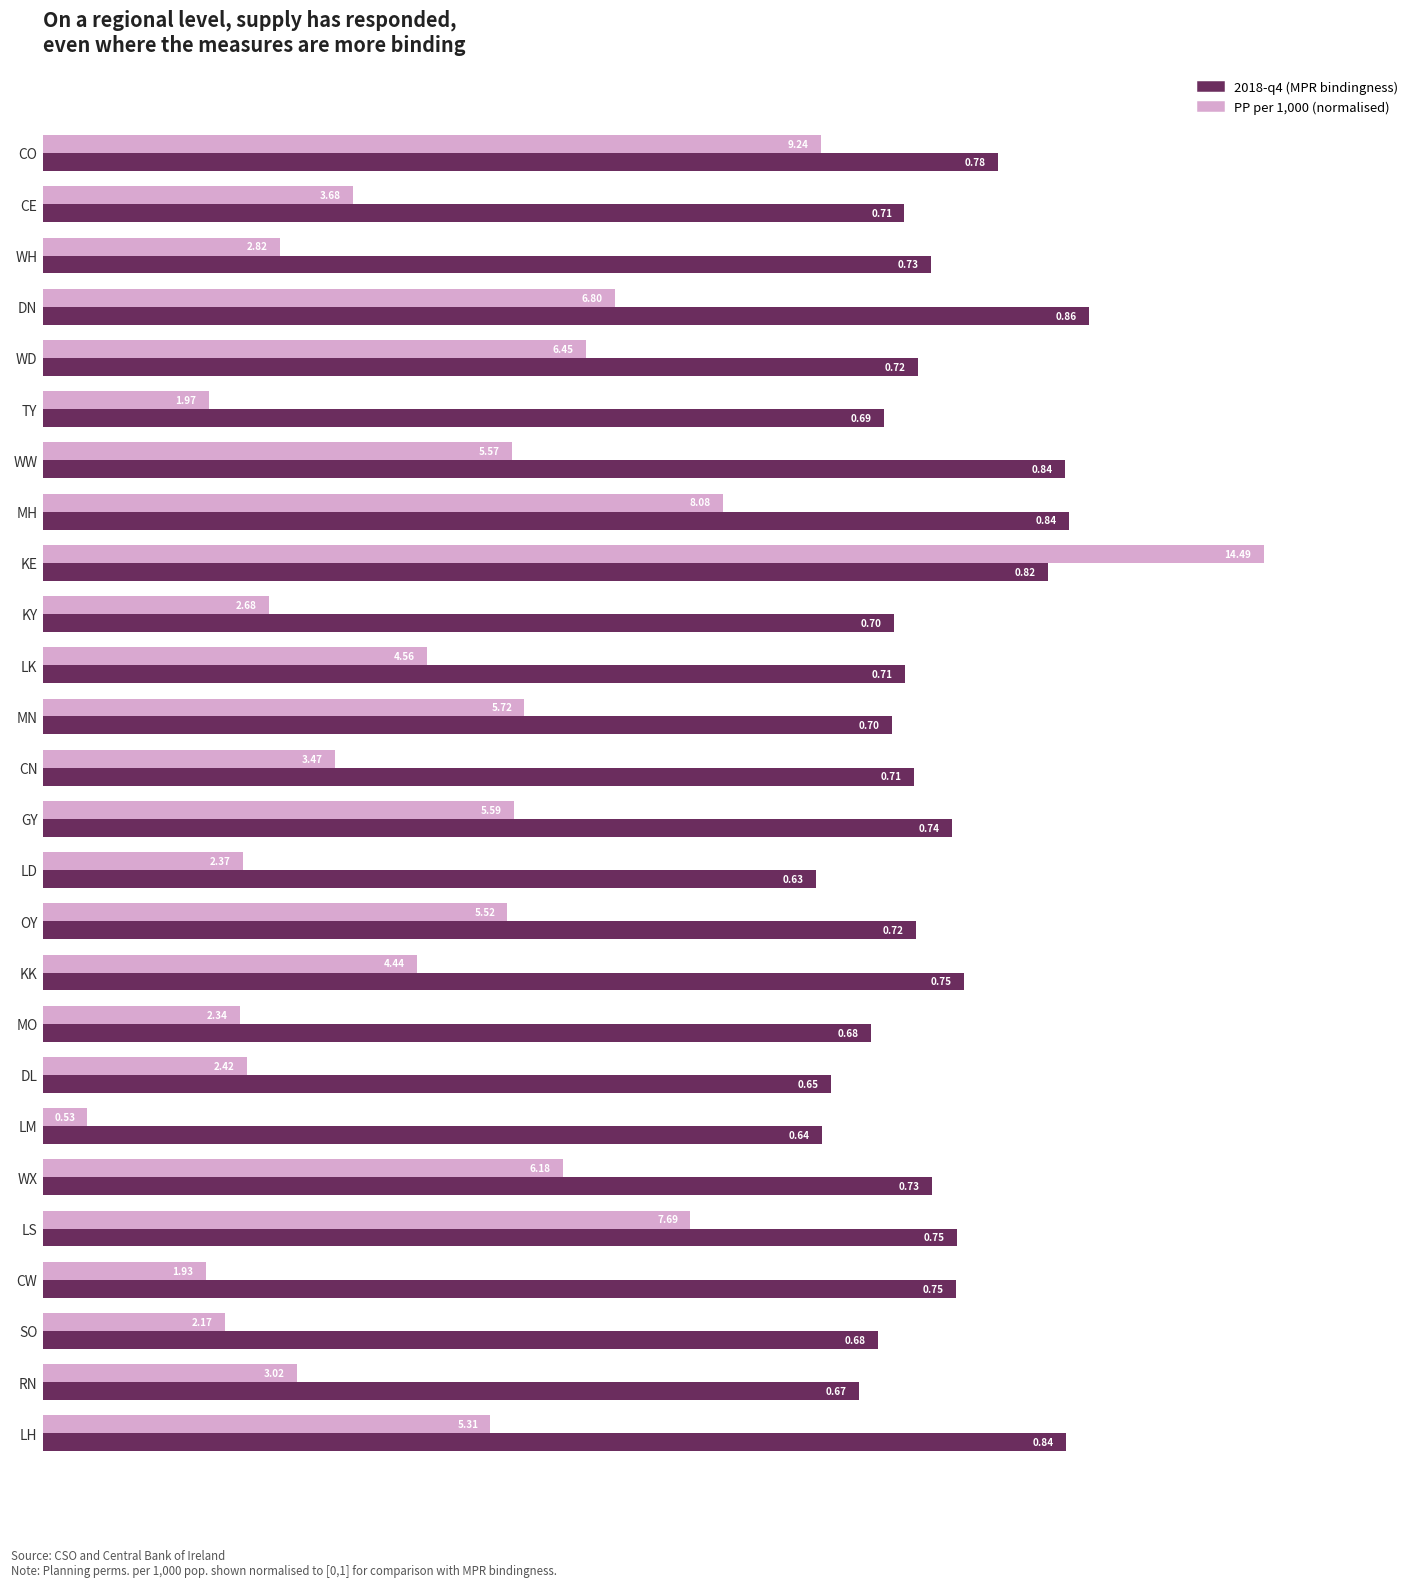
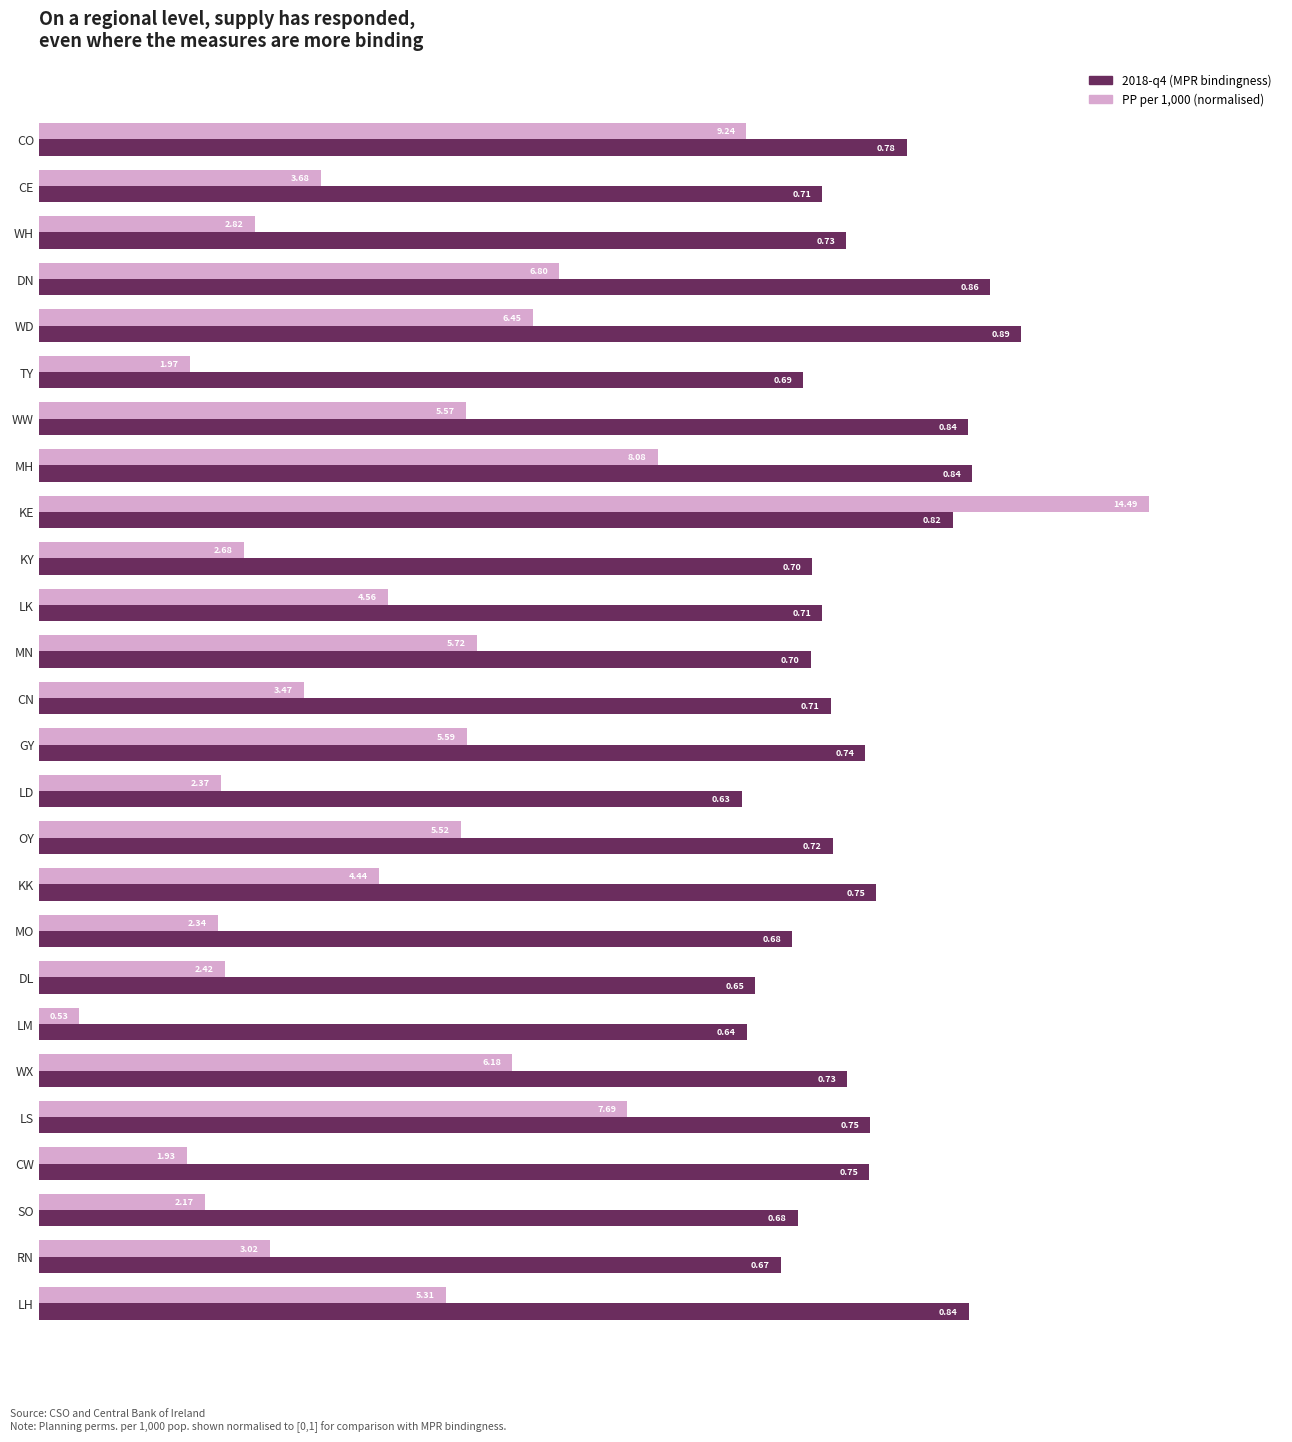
  {
    "2018-q4 (MPR bindingness)": {
      "CO": 0.78,
      "CE": 0.71,
      "WH": 0.73,
      "DN": 0.86,
-     "WD": 0.72,
+     "WD": 0.89,
      "TY": 0.69,
      "WW": 0.84,
      "MH": 0.84,
      "KE": 0.82,
      "KY": 0.70,
      "LK": 0.71,
      "MN": 0.70,
      "CN": 0.71,
      "GY": 0.74,
      "LD": 0.63,
      "OY": 0.72,
      "KK": 0.75,
      "MO": 0.68,
      "DL": 0.65,
      "LM": 0.64,
      "WX": 0.73,
      "LS": 0.75,
      "CW": 0.75,
      "SO": 0.68,
      "RN": 0.67,
      "LH": 0.84
    }
  }
